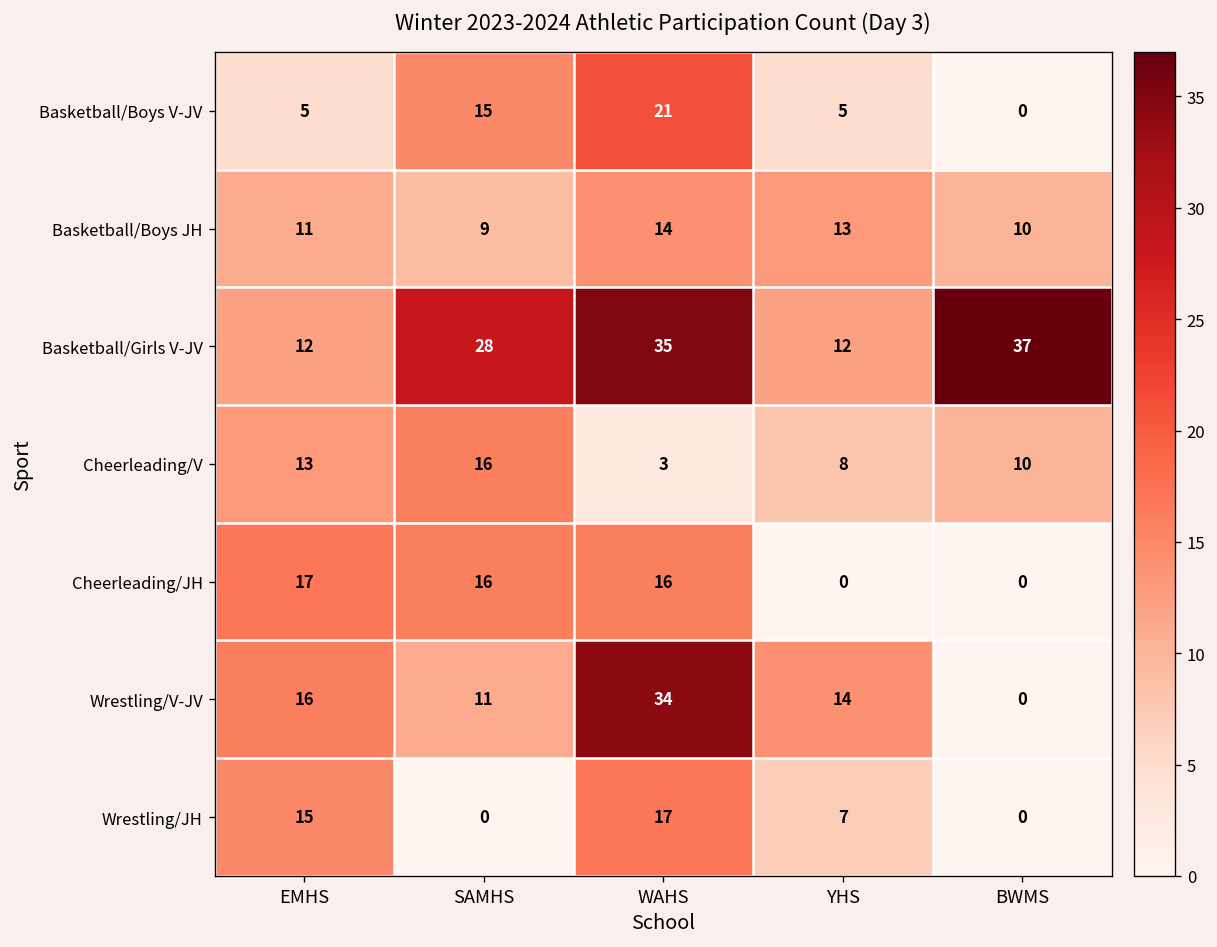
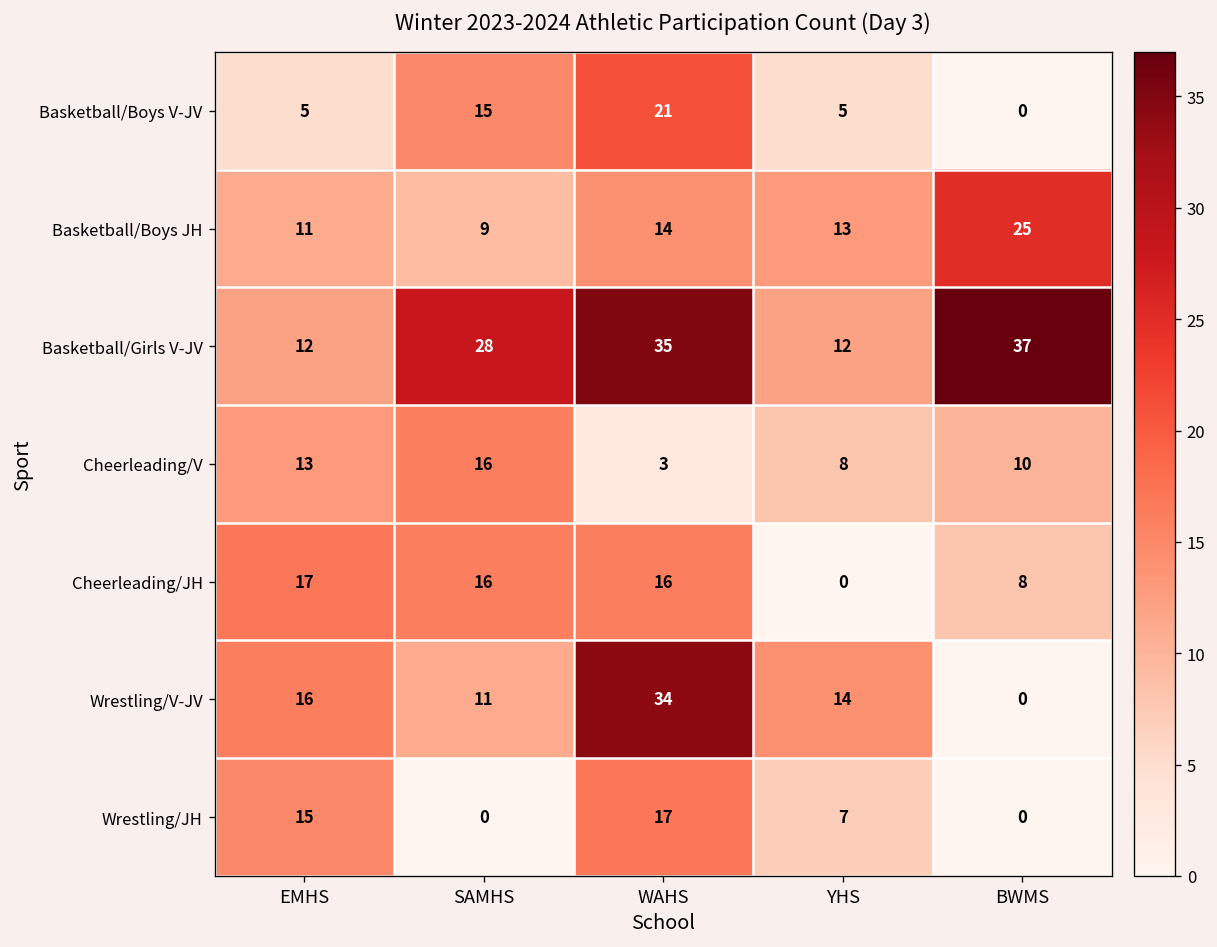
  {
    "Basketball/Boys V-JV": {
      "EMHS": 5,
      "SAMHS": 15,
      "WAHS": 21,
      "YHS": 5,
      "BWMS": 0
    },
    "Basketball/Boys JH": {
      "EMHS": 11,
      "SAMHS": 9,
      "WAHS": 14,
      "YHS": 13,
-     "BWMS": 10
+     "BWMS": 25
    },
    "Basketball/Girls V-JV": {
      "EMHS": 12,
      "SAMHS": 28,
      "WAHS": 35,
      "YHS": 12,
      "BWMS": 37
    },
    "Cheerleading/V": {
      "EMHS": 13,
      "SAMHS": 16,
      "WAHS": 3,
      "YHS": 8,
      "BWMS": 10
    },
    "Cheerleading/JH": {
      "EMHS": 17,
      "SAMHS": 16,
      "WAHS": 16,
      "YHS": 0,
-     "BWMS": 0
+     "BWMS": 8
    },
    "Wrestling/V-JV": {
      "EMHS": 16,
      "SAMHS": 11,
      "WAHS": 34,
      "YHS": 14,
      "BWMS": 0
    },
    "Wrestling/JH": {
      "EMHS": 15,
      "SAMHS": 0,
      "WAHS": 17,
      "YHS": 7,
      "BWMS": 0
    }
  }
